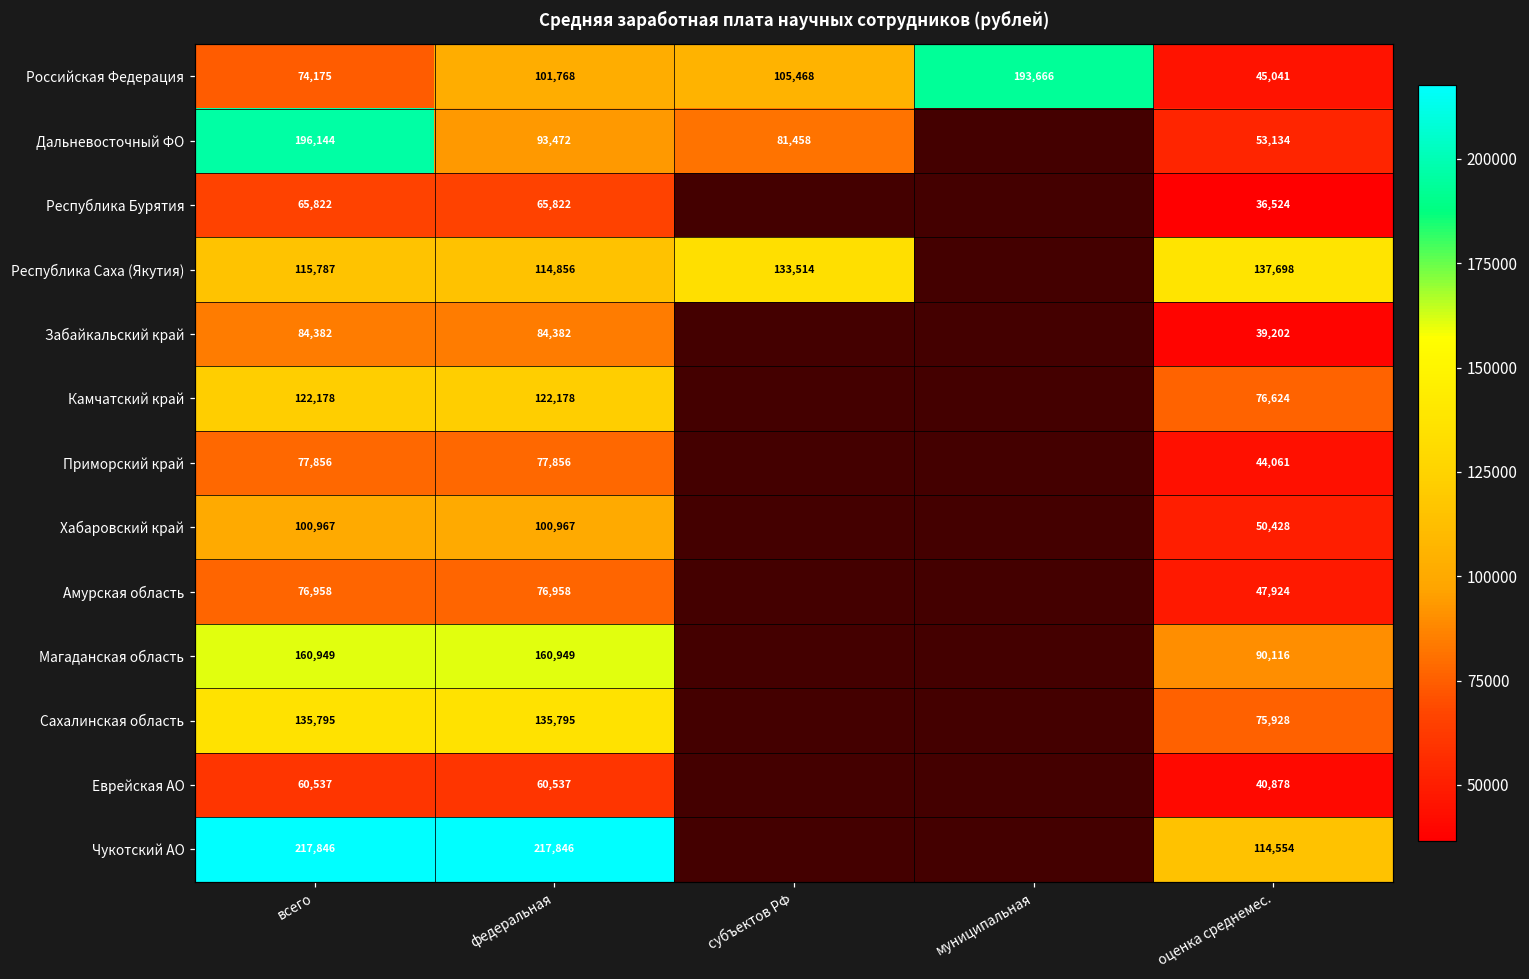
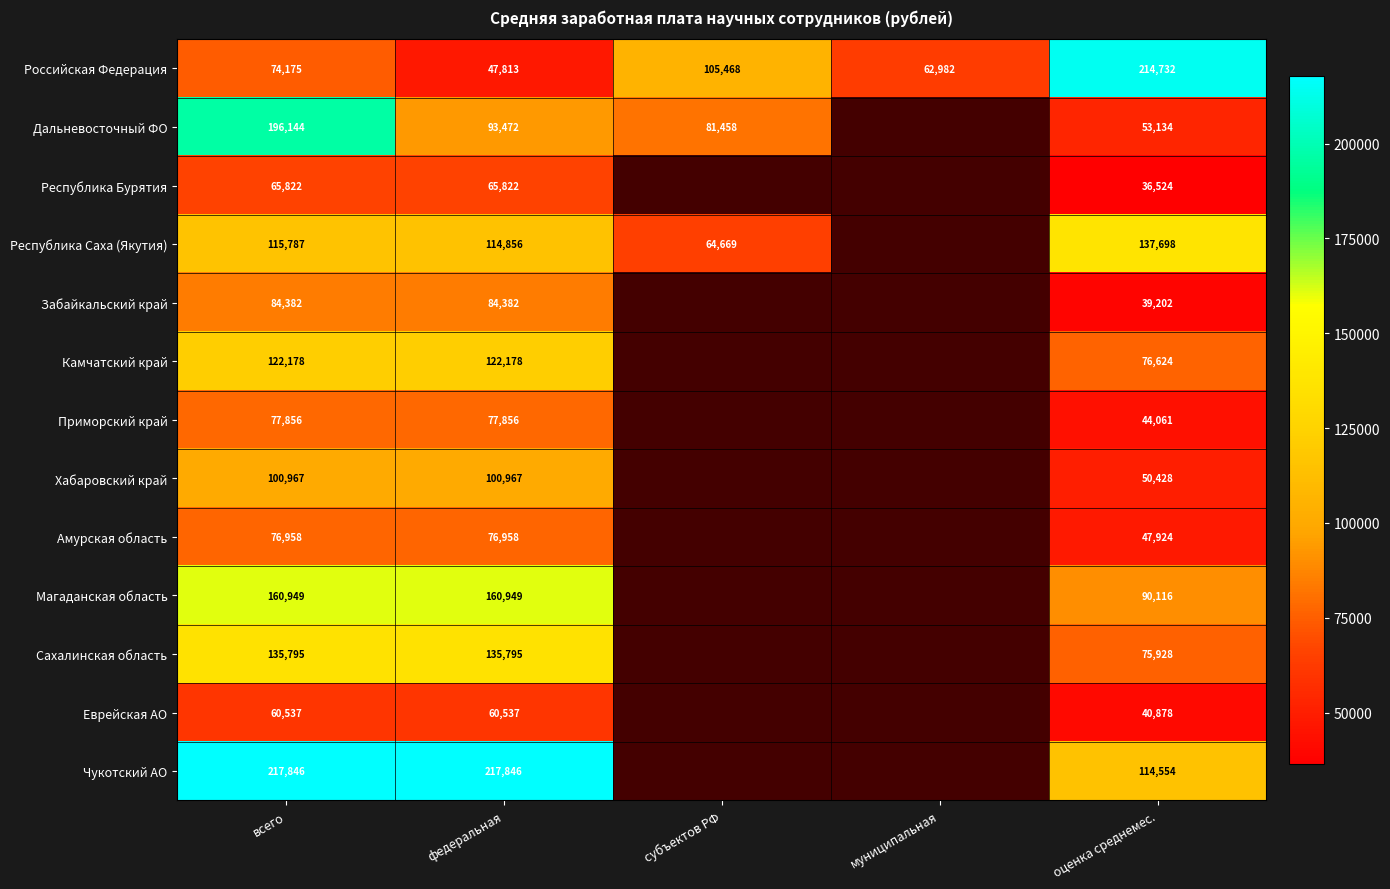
  {
    "Российская Федерация": {
      "всего": "74,175",
-     "федеральная": "101,768",
+     "федеральная": "47,813",
      "субъектов РФ": "105,468",
-     "муниципальная": "193,666",
-     "оценка среднемес.": "45,041"
+     "муниципальная": "62,982",
+     "оценка среднемес.": "214,732"
    },
    "Дальневосточный ФО": {
      "всего": "196,144",
      "федеральная": "93,472",
      "субъектов РФ": "81,458",
      "оценка среднемес.": "53,134"
    },
    "Республика Бурятия": {
      "всего": "65,822",
      "федеральная": "65,822",
      "оценка среднемес.": "36,524"
    },
    "Республика Саха (Якутия)": {
      "всего": "115,787",
      "федеральная": "114,856",
-     "субъектов РФ": "133,514",
+     "субъектов РФ": "64,669",
      "оценка среднемес.": "137,698"
    },
    "Забайкальский край": {
      "всего": "84,382",
      "федеральная": "84,382",
      "оценка среднемес.": "39,202"
    },
    "Камчатский край": {
      "всего": "122,178",
      "федеральная": "122,178",
      "оценка среднемес.": "76,624"
    },
    "Приморский край": {
      "всего": "77,856",
      "федеральная": "77,856",
      "оценка среднемес.": "44,061"
    },
    "Хабаровский край": {
      "всего": "100,967",
      "федеральная": "100,967",
      "оценка среднемес.": "50,428"
    },
    "Амурская область": {
      "всего": "76,958",
      "федеральная": "76,958",
      "оценка среднемес.": "47,924"
    },
    "Магаданская область": {
      "всего": "160,949",
      "федеральная": "160,949",
      "оценка среднемес.": "90,116"
    },
    "Сахалинская область": {
      "всего": "135,795",
      "федеральная": "135,795",
      "оценка среднемес.": "75,928"
    },
    "Еврейская АО": {
      "всего": "60,537",
      "федеральная": "60,537",
      "оценка среднемес.": "40,878"
    },
    "Чукотский АО": {
      "всего": "217,846",
      "федеральная": "217,846",
      "оценка среднемес.": "114,554"
    }
  }
